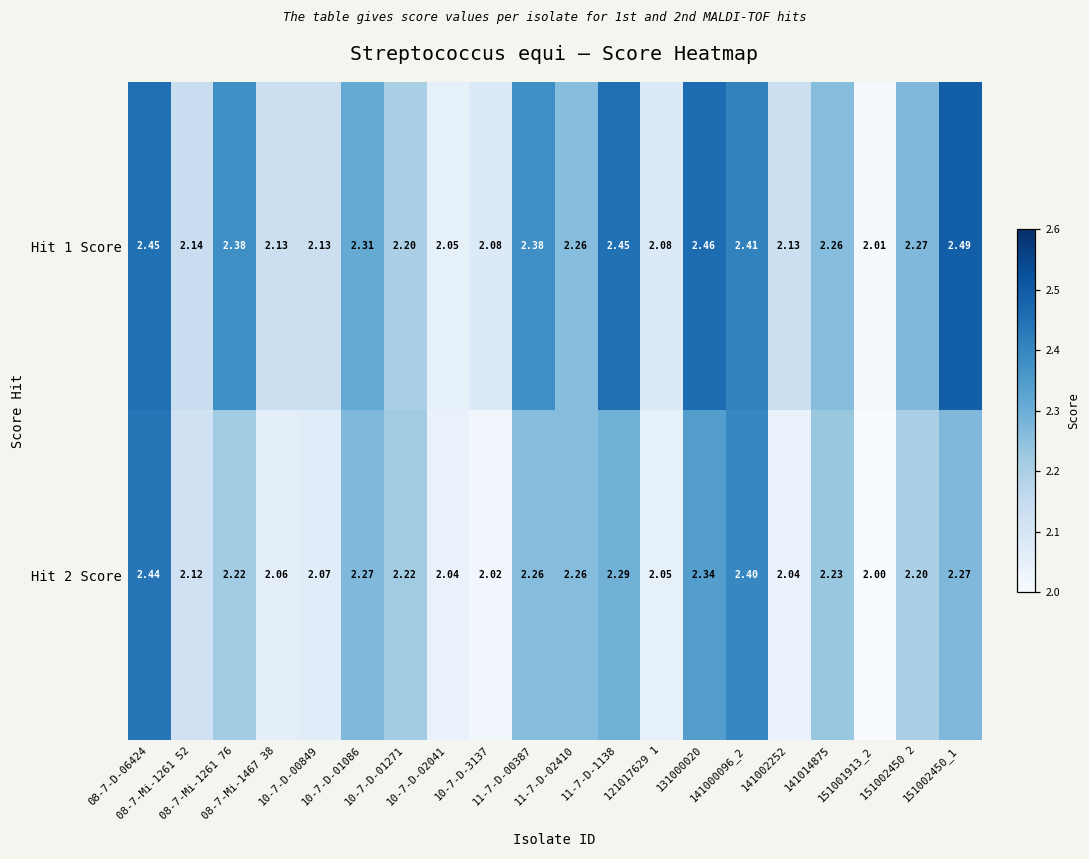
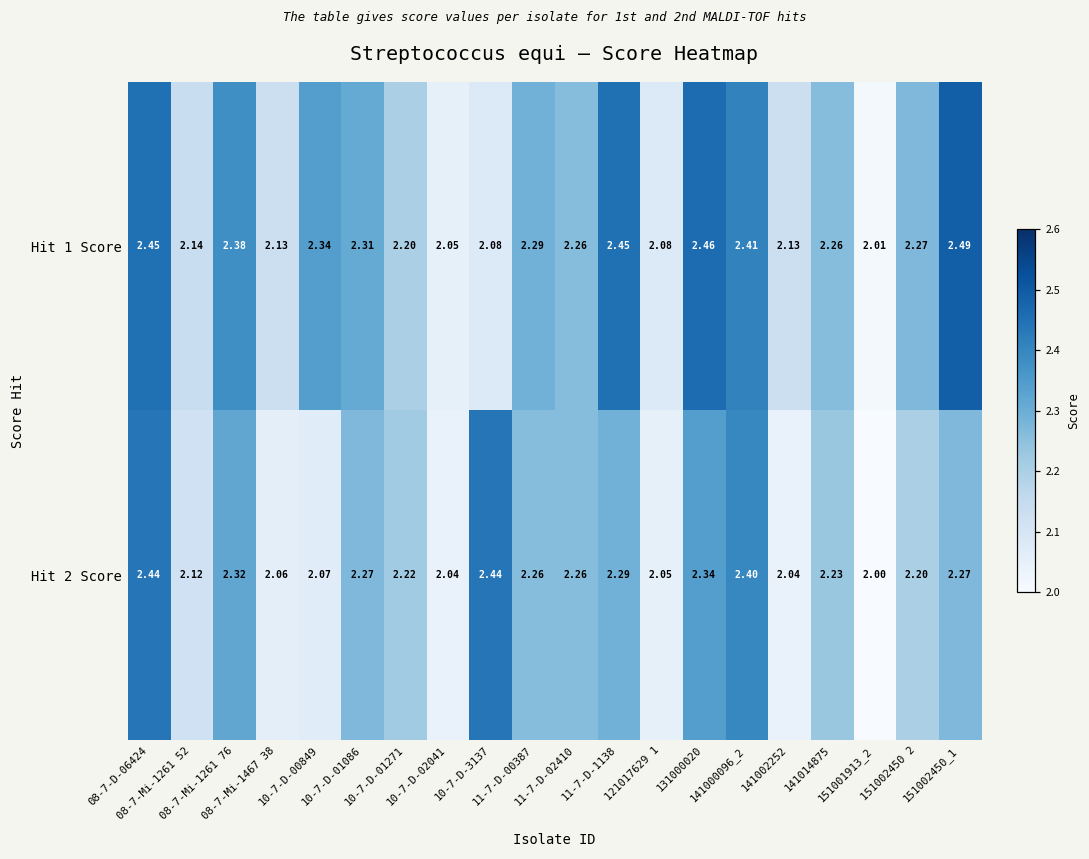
  {
    "Hit 1 Score": {
      "08-7-D-06424": 2.45,
      "08-7-Mi-1261 52": 2.14,
      "08-7-Mi-1261 76": 2.38,
      "08-7-Mi-1467 38": 2.13,
-     "10-7-D-00849": 2.13,
+     "10-7-D-00849": 2.34,
      "10-7-D-01086": 2.31,
      "10-7-D-01271": 2.20,
      "10-7-D-02041": 2.05,
      "10-7-D-3137": 2.08,
-     "11-7-D-00387": 2.38,
+     "11-7-D-00387": 2.29,
      "11-7-D-02410": 2.26,
      "11-7-D-1138": 2.45,
      "121017629 1": 2.08,
      "131000020": 2.46,
      "141000096_2": 2.41,
      "141002252": 2.13,
      "141014875": 2.26,
      "151001913_2": 2.01,
      "151002450 2": 2.27,
      "151002450_1": 2.49
    },
    "Hit 2 Score": {
      "08-7-D-06424": 2.44,
      "08-7-Mi-1261 52": 2.12,
-     "08-7-Mi-1261 76": 2.22,
+     "08-7-Mi-1261 76": 2.32,
      "08-7-Mi-1467 38": 2.06,
      "10-7-D-00849": 2.07,
      "10-7-D-01086": 2.27,
      "10-7-D-01271": 2.22,
      "10-7-D-02041": 2.04,
-     "10-7-D-3137": 2.02,
+     "10-7-D-3137": 2.44,
      "11-7-D-00387": 2.26,
      "11-7-D-02410": 2.26,
      "11-7-D-1138": 2.29,
      "121017629 1": 2.05,
      "131000020": 2.34,
      "141000096_2": 2.40,
      "141002252": 2.04,
      "141014875": 2.23,
      "151001913_2": 2.00,
      "151002450 2": 2.20,
      "151002450_1": 2.27
    }
  }
